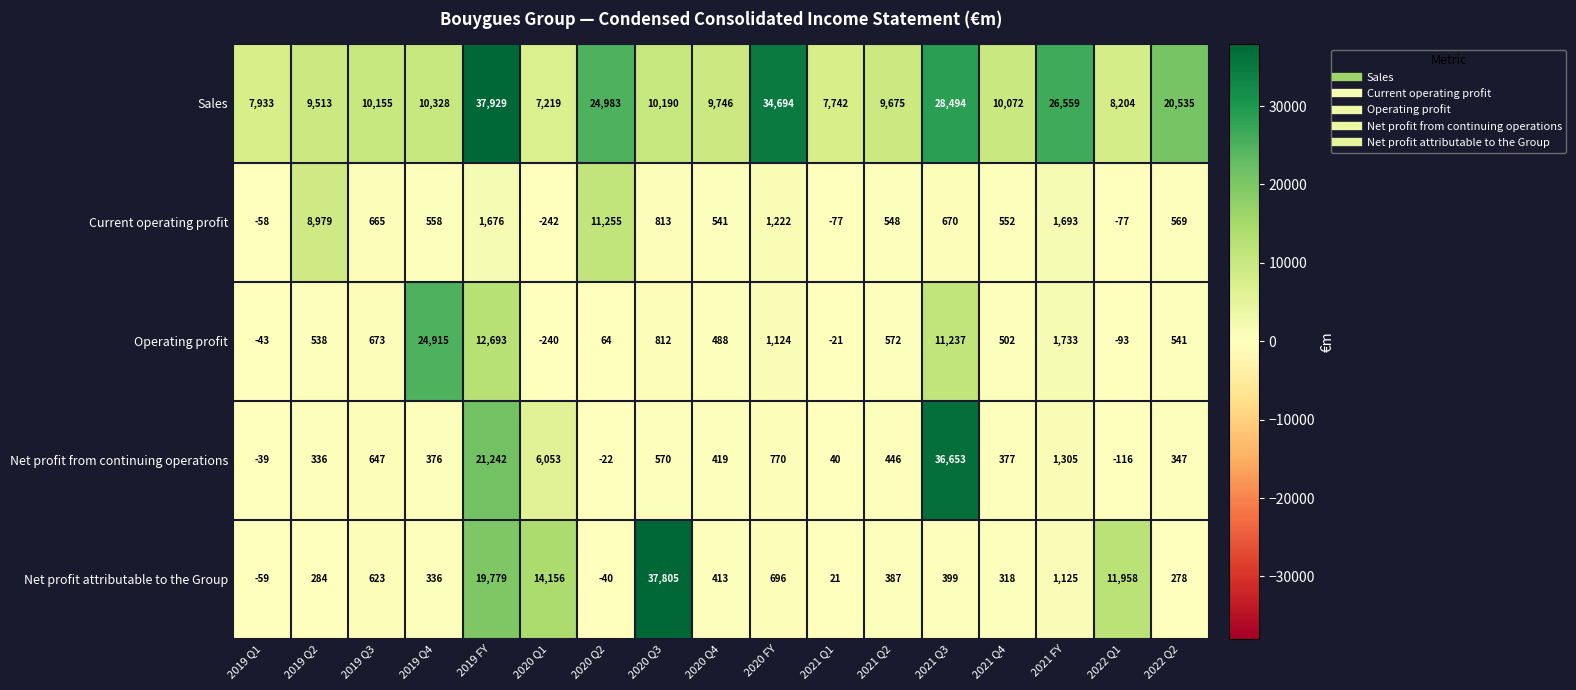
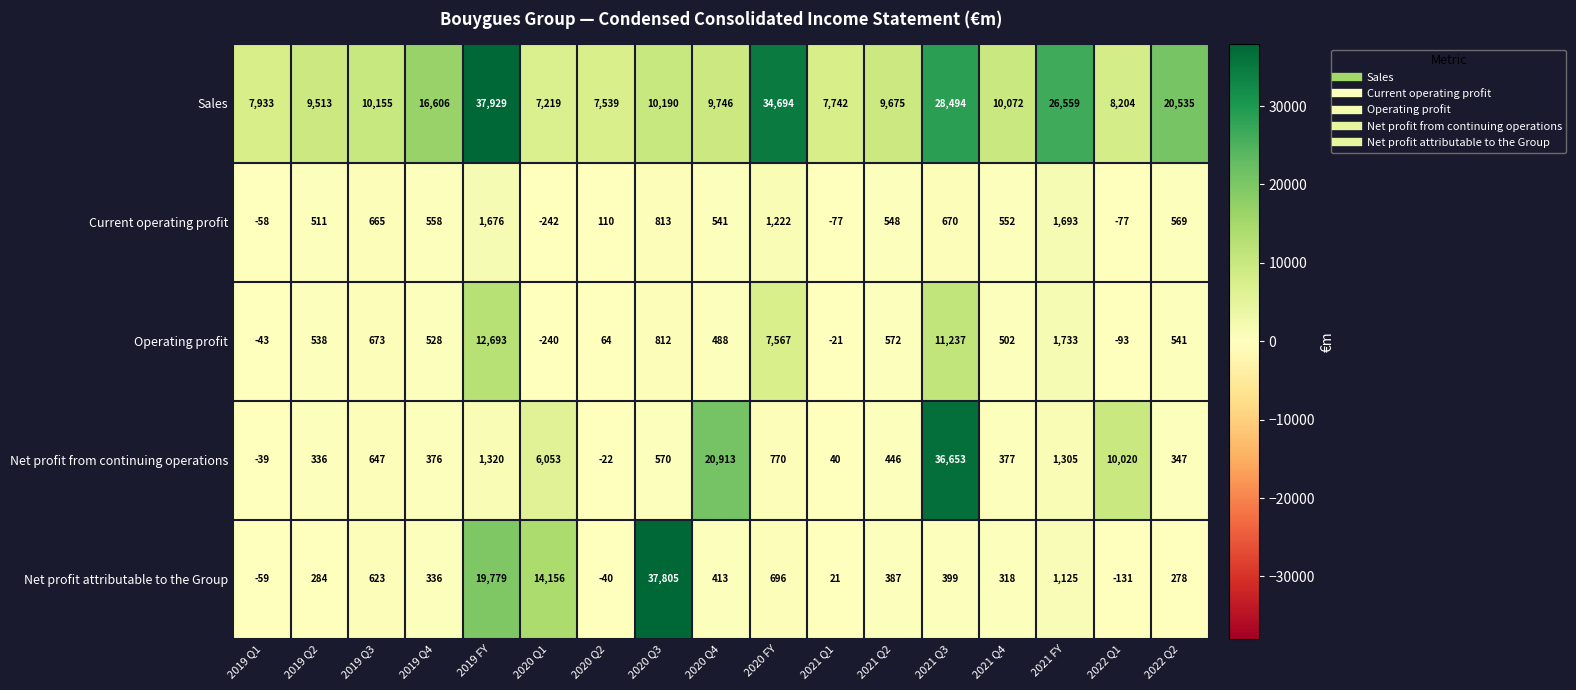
  {
    "Sales": {
      "2019 Q1": "7,933",
      "2019 Q2": "9,513",
      "2019 Q3": "10,155",
-     "2019 Q4": "10,328",
+     "2019 Q4": "16,606",
      "2019 FY": "37,929",
      "2020 Q1": "7,219",
-     "2020 Q2": "24,983",
+     "2020 Q2": "7,539",
      "2020 Q3": "10,190",
      "2020 Q4": "9,746",
      "2020 FY": "34,694",
      "2021 Q1": "7,742",
      "2021 Q2": "9,675",
      "2021 Q3": "28,494",
      "2021 Q4": "10,072",
      "2021 FY": "26,559",
      "2022 Q1": "8,204",
      "2022 Q2": "20,535"
    },
    "Current operating profit": {
      "2019 Q1": "-58",
-     "2019 Q2": "8,979",
+     "2019 Q2": "511",
      "2019 Q3": "665",
      "2019 Q4": "558",
      "2019 FY": "1,676",
      "2020 Q1": "-242",
-     "2020 Q2": "11,255",
+     "2020 Q2": "110",
      "2020 Q3": "813",
      "2020 Q4": "541",
      "2020 FY": "1,222",
      "2021 Q1": "-77",
      "2021 Q2": "548",
      "2021 Q3": "670",
      "2021 Q4": "552",
      "2021 FY": "1,693",
      "2022 Q1": "-77",
      "2022 Q2": "569"
    },
    "Operating profit": {
      "2019 Q1": "-43",
      "2019 Q2": "538",
      "2019 Q3": "673",
-     "2019 Q4": "24,915",
+     "2019 Q4": "528",
      "2019 FY": "12,693",
      "2020 Q1": "-240",
      "2020 Q2": "64",
      "2020 Q3": "812",
      "2020 Q4": "488",
-     "2020 FY": "1,124",
+     "2020 FY": "7,567",
      "2021 Q1": "-21",
      "2021 Q2": "572",
      "2021 Q3": "11,237",
      "2021 Q4": "502",
      "2021 FY": "1,733",
      "2022 Q1": "-93",
      "2022 Q2": "541"
    },
    "Net profit from continuing operations": {
      "2019 Q1": "-39",
      "2019 Q2": "336",
      "2019 Q3": "647",
      "2019 Q4": "376",
-     "2019 FY": "21,242",
+     "2019 FY": "1,320",
      "2020 Q1": "6,053",
      "2020 Q2": "-22",
      "2020 Q3": "570",
-     "2020 Q4": "419",
+     "2020 Q4": "20,913",
      "2020 FY": "770",
      "2021 Q1": "40",
      "2021 Q2": "446",
      "2021 Q3": "36,653",
      "2021 Q4": "377",
      "2021 FY": "1,305",
-     "2022 Q1": "-116",
+     "2022 Q1": "10,020",
      "2022 Q2": "347"
    },
    "Net profit attributable to the Group": {
      "2019 Q1": "-59",
      "2019 Q2": "284",
      "2019 Q3": "623",
      "2019 Q4": "336",
      "2019 FY": "19,779",
      "2020 Q1": "14,156",
      "2020 Q2": "-40",
      "2020 Q3": "37,805",
      "2020 Q4": "413",
      "2020 FY": "696",
      "2021 Q1": "21",
      "2021 Q2": "387",
      "2021 Q3": "399",
      "2021 Q4": "318",
      "2021 FY": "1,125",
-     "2022 Q1": "11,958",
+     "2022 Q1": "-131",
      "2022 Q2": "278"
    }
  }
